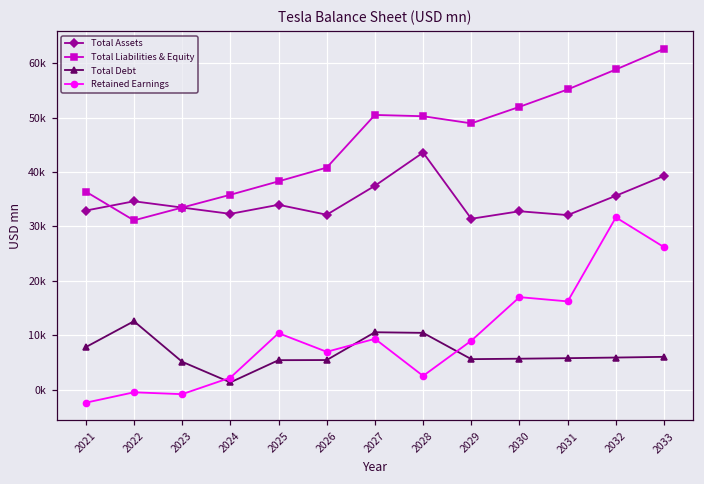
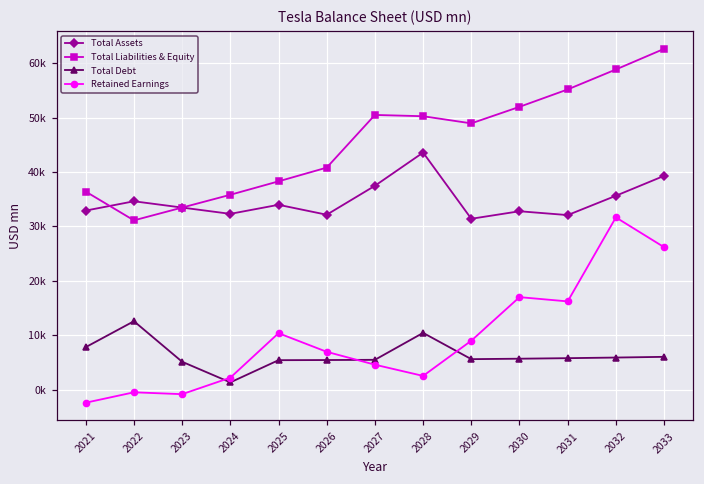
  {
    "Total Assets": {
      "2021": 33000,
      "2022": 35000,
      "2024": 32000,
      "2025": 34000,
      "2026": 32000,
      "2027": 37000,
      "2028": 44000,
      "2029": 31000,
      "2030": 33000,
      "2031": 32000,
      "2032": 36000,
      "2033": 39000
    },
    "Total Liabilities & Equity": {
      "2021": 36000,
      "2022": 31000,
      "2024": 36000,
      "2025": 38000,
      "2026": 41000,
      "2027": 50000,
      "2028": 50000,
      "2029": 49000,
      "2030": 52000,
      "2031": 55000,
      "2032": 59000,
      "2033": 63000
    },
    "Total Debt": {
      "2021": 8000,
      "2022": 13000,
      "2023": 5000,
      "2024": 1000,
      "2025": 5000,
      "2026": 5000,
-     "2027": 11000,
+     "2027": 5000,
      "2028": 10000,
      "2029": 6000,
      "2030": 6000,
      "2031": 6000,
      "2032": 6000,
      "2033": 6000
    },
    "Retained Earnings": {
      "2021": -2000,
      "2022": 0,
      "2023": -1000,
      "2024": 2000,
      "2025": 10000,
      "2026": 7000,
-     "2027": 9000,
+     "2027": 5000,
      "2028": 3000,
      "2029": 9000,
      "2030": 17000,
      "2031": 16000,
      "2032": 32000,
      "2033": 26000
    }
  }
